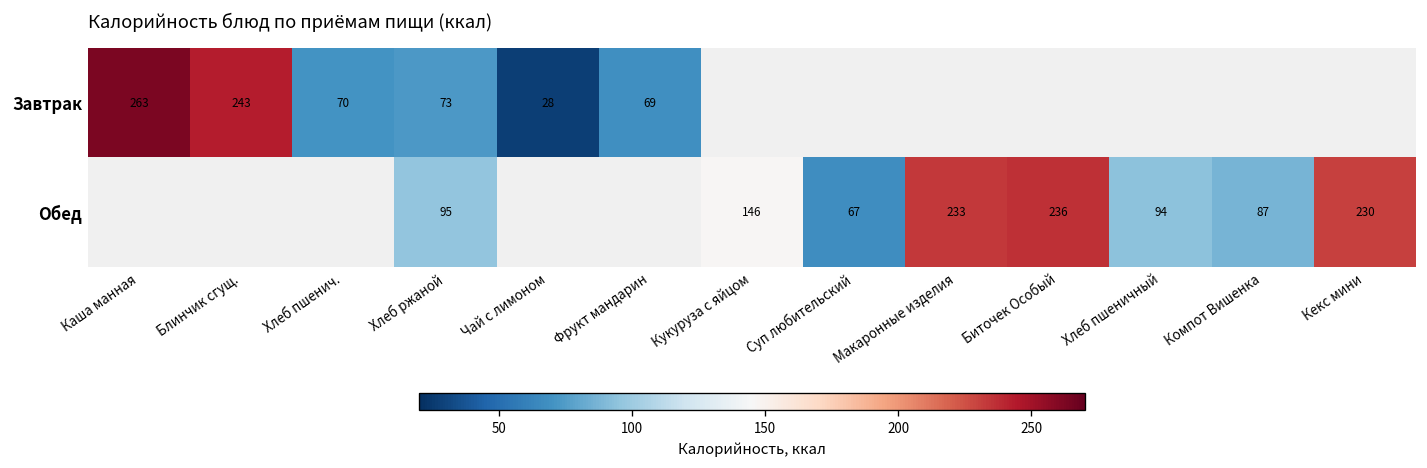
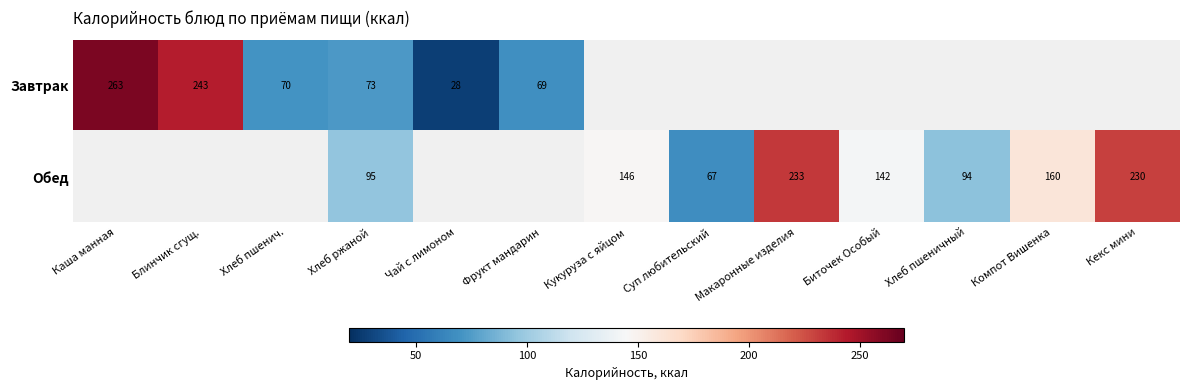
  {
    "Завтрак": {
      "Каша манная": 263,
      "Блинчик сгущ.": 243,
      "Хлеб пшенич.": 70,
      "Хлеб ржаной": 73,
      "Чай с лимоном": 28,
      "Фрукт мандарин": 69
    },
    "Обед": {
      "Хлеб ржаной": 95,
      "Кукуруза с яйцом": 146,
      "Суп любительский": 67,
      "Макаронные изделия": 233,
-     "Биточек Особый": 236,
+     "Биточек Особый": 142,
      "Хлеб пшеничный": 94,
-     "Компот Вишенка": 87,
+     "Компот Вишенка": 160,
      "Кекс мини": 230
    }
  }
